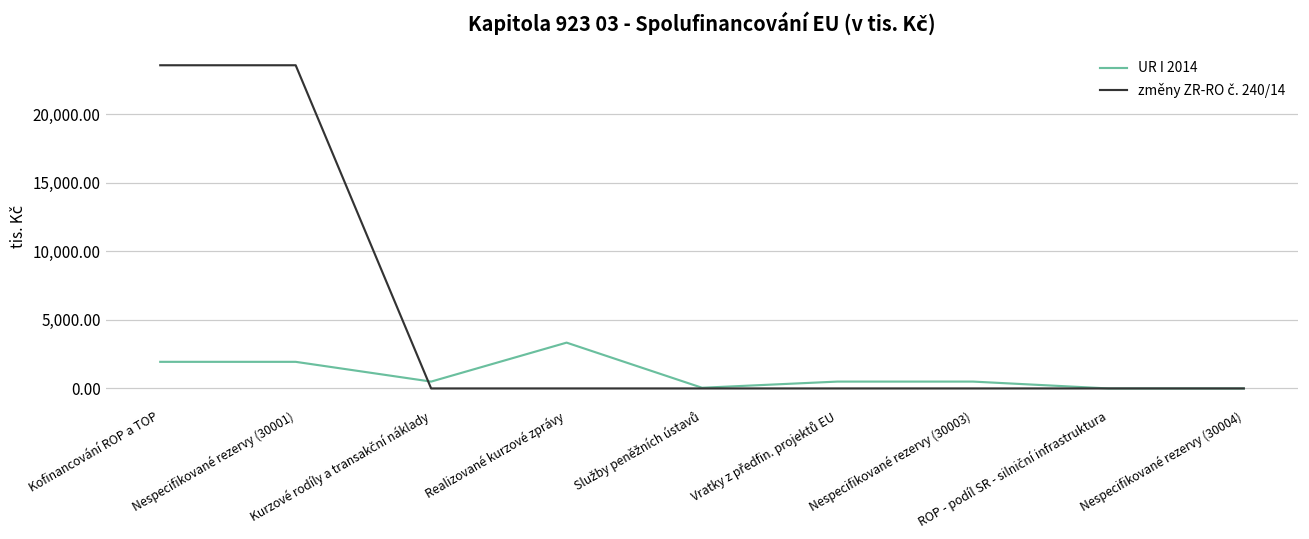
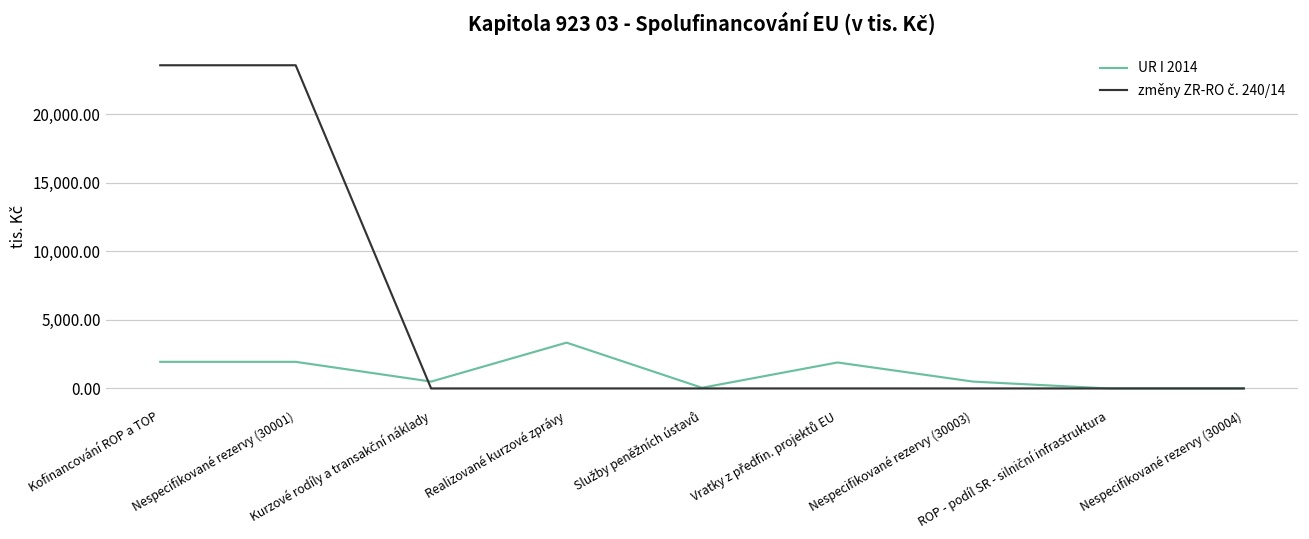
  {
    "UR I 2014": {
      "Kofinancování ROP a TOP": "1,900",
      "Nespecifikované rezervy (30001)": "1,900",
      "Kurzové rodíly a transakční náklady": "500",
      "Realizované kurzové zprávy": "3,300",
-     "Vratky z předfin. projektů EU": "500",
+     "Vratky z předfin. projektů EU": "1,900",
      "Nespecifikované rezervy (30003)": "500"
    },
    "změny ZR-RO č. 240/14": {
      "Kofinancování ROP a TOP": "23,600",
      "Nespecifikované rezervy (30001)": "23,600",
      "Kurzové rodíly a transakční náklady": "0",
      "Realizované kurzové zprávy": "0",
      "Vratky z předfin. projektů EU": "0",
      "Nespecifikované rezervy (30003)": "0"
    }
  }
